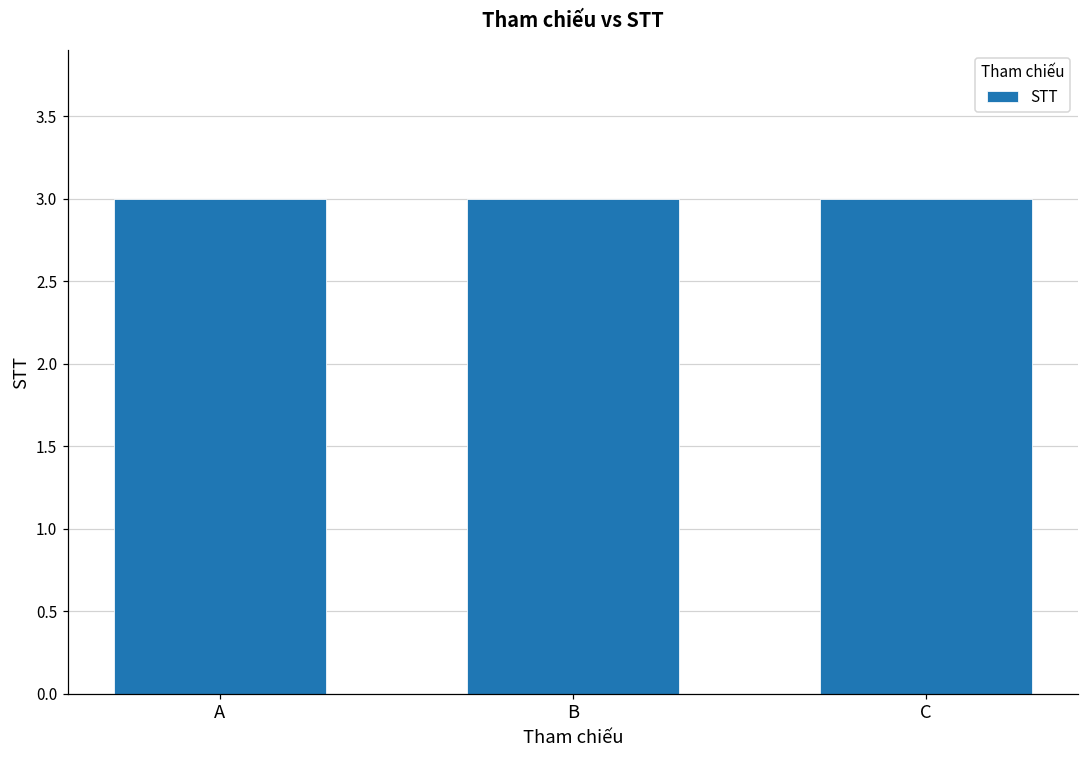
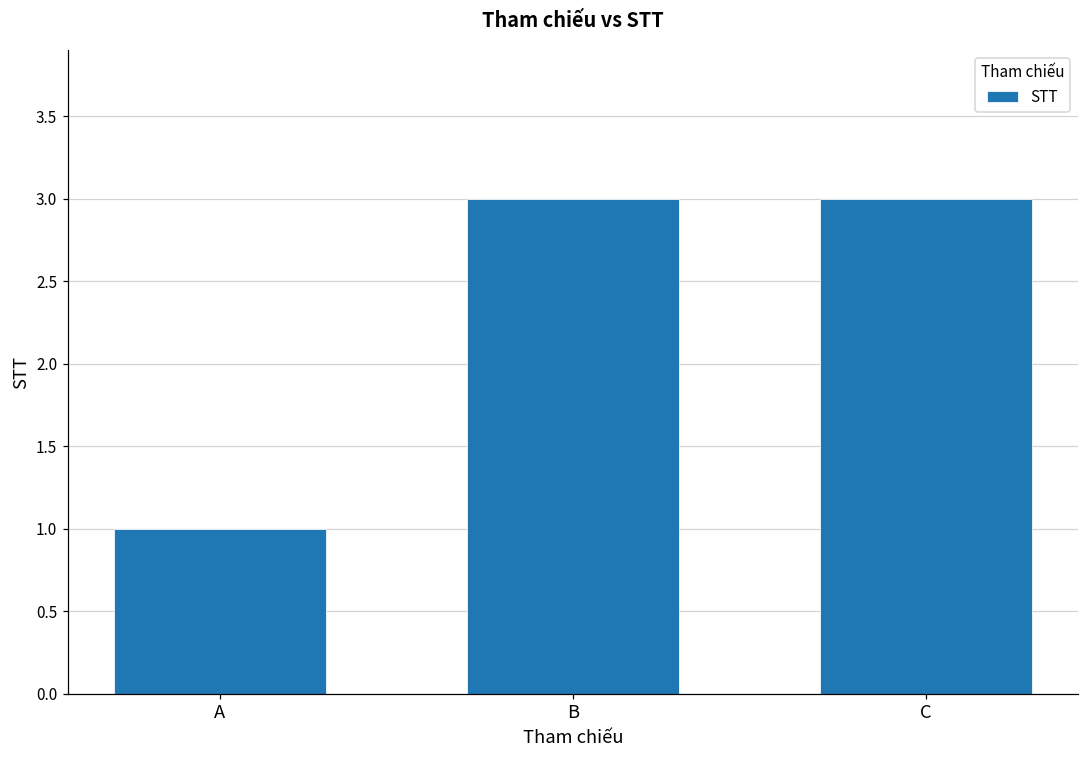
  {
-   "A": 3,
+   "A": 1,
    "B": 3,
    "C": 3
  }
